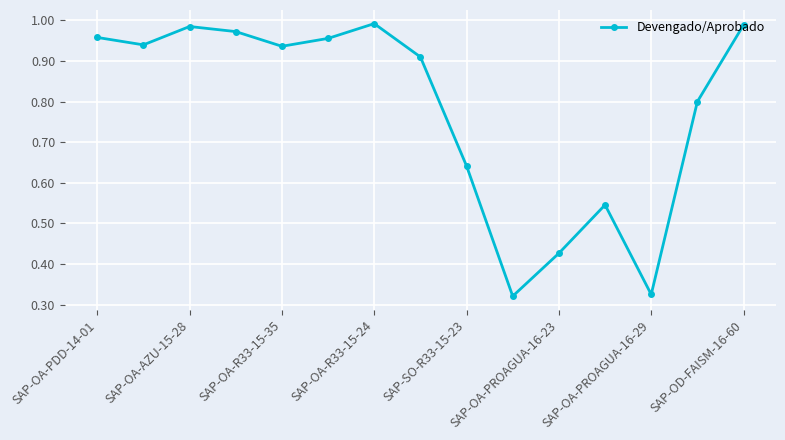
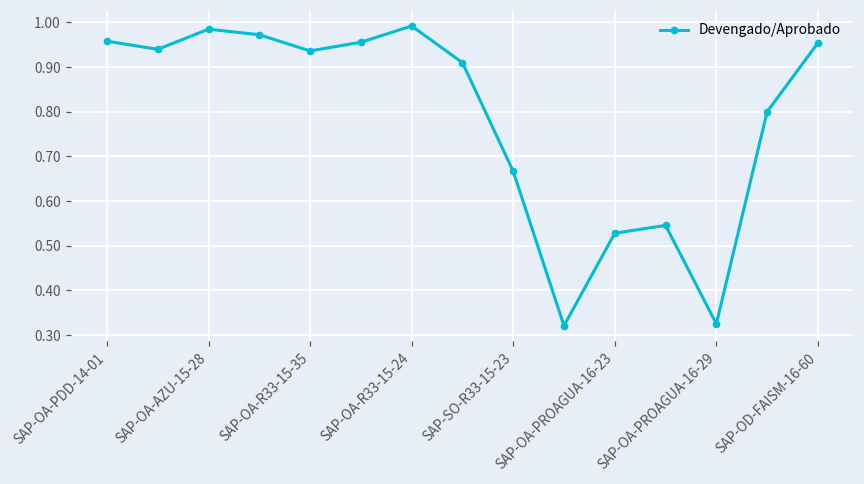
  {
    "SAP-OA-PDD-14-01": 0.96,
    "SAP-OA-AZU-15-28": 0.99,
    "SAP-OA-R33-15-35": 0.94,
    "SAP-OA-R33-15-24": 0.99,
-   "SAP-SO-R33-15-23": 0.64,
-   "SAP-OA-PROAGUA-16-23": 0.43,
+   "SAP-SO-R33-15-23": 0.67,
+   "SAP-OA-PROAGUA-16-23": 0.53,
    "SAP-OA-PROAGUA-16-29": 0.33,
-   "SAP-OD-FAISM-16-60": 0.99
+   "SAP-OD-FAISM-16-60": 0.95
  }
